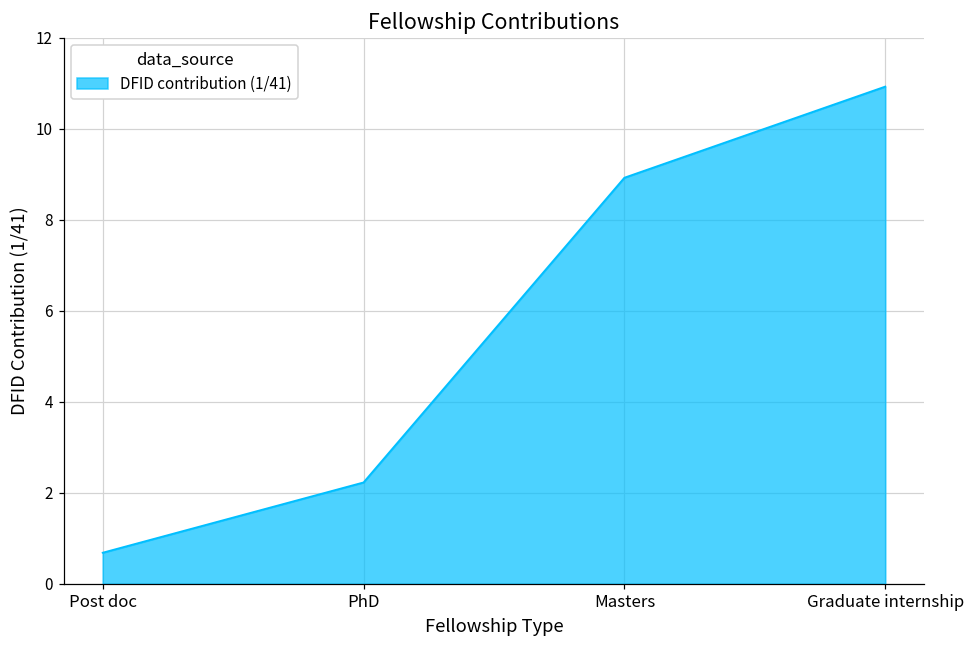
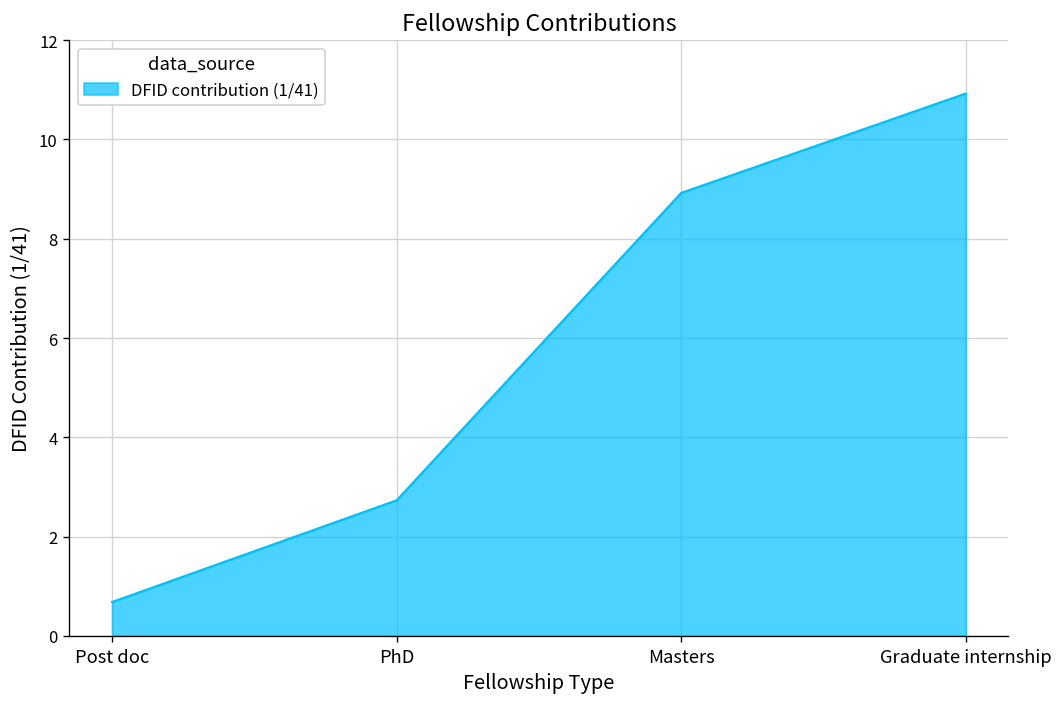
  {
    "Post doc": 0.7,
-   "PhD": 2.2,
+   "PhD": 2.7,
    "Masters": 8.9,
    "Graduate internship": 10.9
  }
